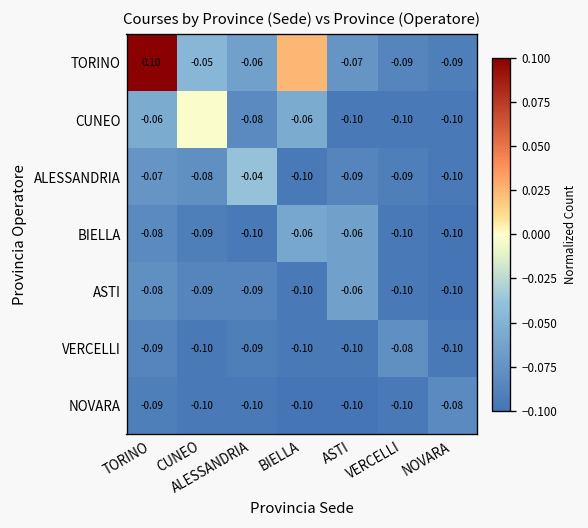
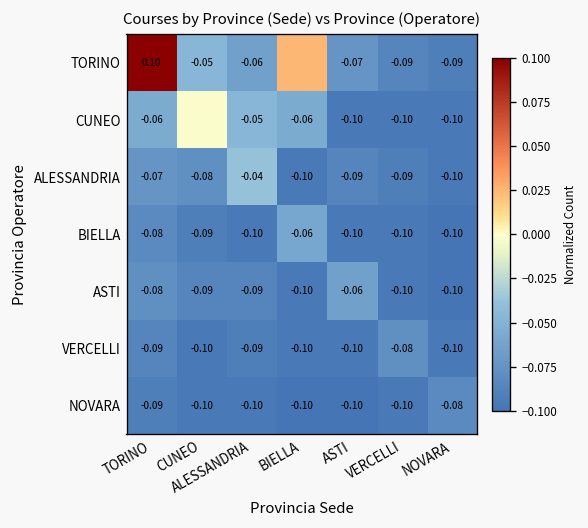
  {
    "TORINO": {
      "TORINO": 0.10,
      "CUNEO": -0.05,
      "ALESSANDRIA": -0.06,
      "ASTI": -0.07,
      "VERCELLI": -0.09,
      "NOVARA": -0.09
    },
    "CUNEO": {
      "TORINO": -0.06,
-     "ALESSANDRIA": -0.08,
+     "ALESSANDRIA": -0.05,
      "BIELLA": -0.06,
      "ASTI": -0.10,
      "VERCELLI": -0.10,
      "NOVARA": -0.10
    },
    "ALESSANDRIA": {
      "TORINO": -0.07,
      "CUNEO": -0.08,
      "ALESSANDRIA": -0.04,
      "BIELLA": -0.10,
      "ASTI": -0.09,
      "VERCELLI": -0.09,
      "NOVARA": -0.10
    },
    "BIELLA": {
      "TORINO": -0.08,
      "CUNEO": -0.09,
      "ALESSANDRIA": -0.10,
      "BIELLA": -0.06,
-     "ASTI": -0.06,
+     "ASTI": -0.10,
      "VERCELLI": -0.10,
      "NOVARA": -0.10
    },
    "ASTI": {
      "TORINO": -0.08,
      "CUNEO": -0.09,
      "ALESSANDRIA": -0.09,
      "BIELLA": -0.10,
      "ASTI": -0.06,
      "VERCELLI": -0.10,
      "NOVARA": -0.10
    },
    "VERCELLI": {
      "TORINO": -0.09,
      "CUNEO": -0.10,
      "ALESSANDRIA": -0.09,
      "BIELLA": -0.10,
      "ASTI": -0.10,
      "VERCELLI": -0.08,
      "NOVARA": -0.10
    },
    "NOVARA": {
      "TORINO": -0.09,
      "CUNEO": -0.10,
      "ALESSANDRIA": -0.10,
      "BIELLA": -0.10,
      "ASTI": -0.10,
      "VERCELLI": -0.10,
      "NOVARA": -0.08
    }
  }
